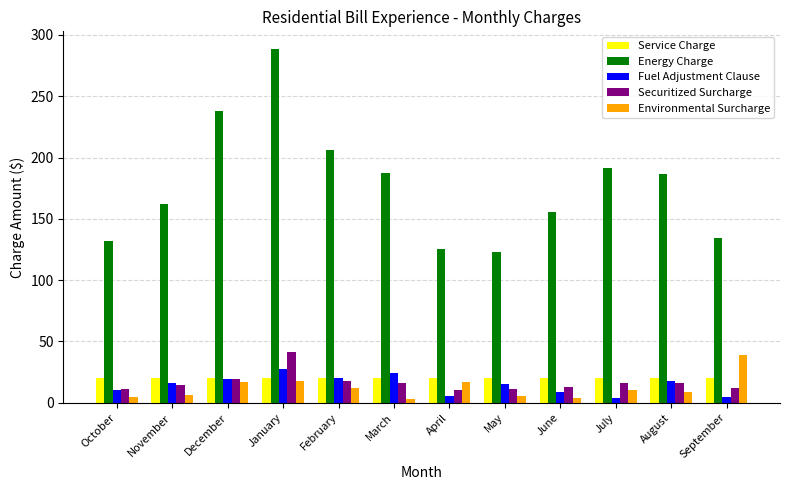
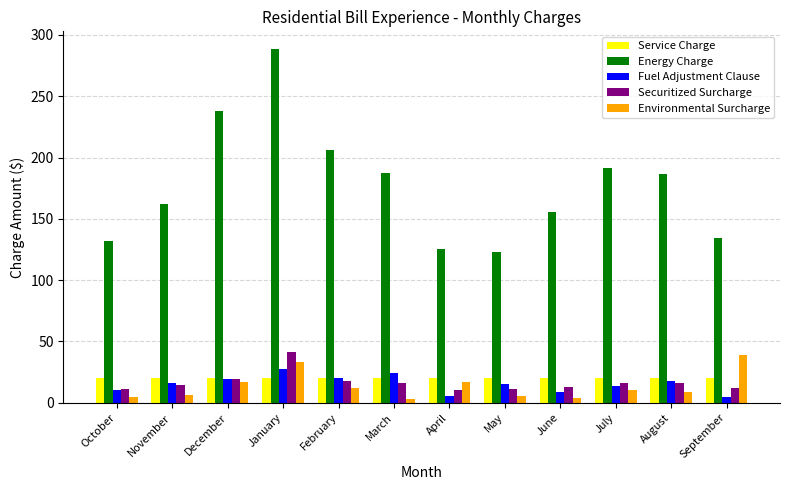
  {
    "Service Charge": {
      "October": 20,
      "November": 20,
      "December": 20,
      "January": 20,
      "February": 20,
      "March": 20,
      "April": 20,
      "May": 20,
      "June": 20,
      "July": 20,
      "August": 20,
      "September": 20
    },
    "Energy Charge": {
      "October": 132,
      "November": 162,
      "December": 238,
      "January": 289,
      "February": 206,
      "March": 187,
      "April": 126,
      "May": 123,
      "June": 156,
      "July": 192,
      "August": 187,
      "September": 134
    },
    "Fuel Adjustment Clause": {
      "October": 11,
      "November": 16,
      "December": 19,
      "January": 27,
      "February": 20,
      "March": 25,
      "April": 6,
      "May": 16,
      "June": 8,
-     "July": 4,
+     "July": 14,
      "August": 18,
      "September": 5
    },
    "Securitized Surcharge": {
      "October": 12,
      "November": 14,
      "December": 20,
      "January": 42,
      "February": 18,
      "March": 17,
      "April": 11,
      "May": 11,
      "June": 13,
      "July": 16,
      "August": 16,
      "September": 12
    },
    "Environmental Surcharge": {
      "October": 5,
      "November": 7,
      "December": 17,
-     "January": 17,
+     "January": 33,
      "February": 12,
      "March": 3,
      "April": 17,
      "May": 6,
      "June": 4,
      "July": 10,
      "August": 9,
      "September": 39
    }
  }
